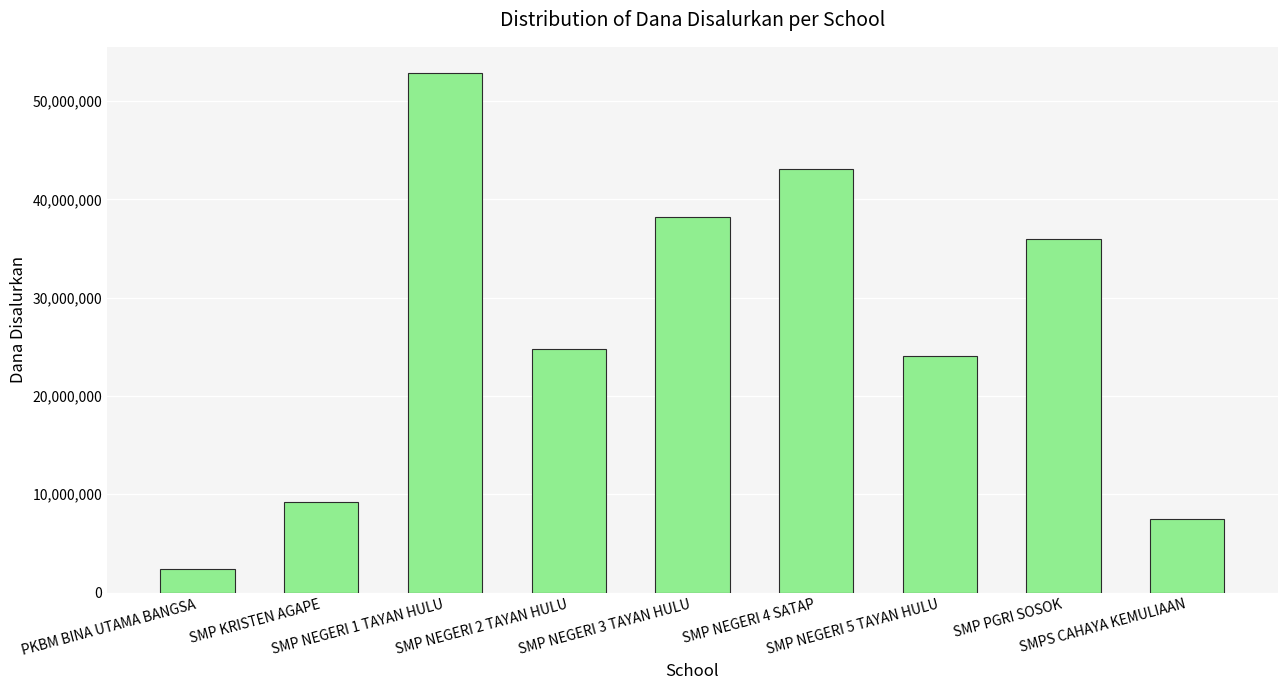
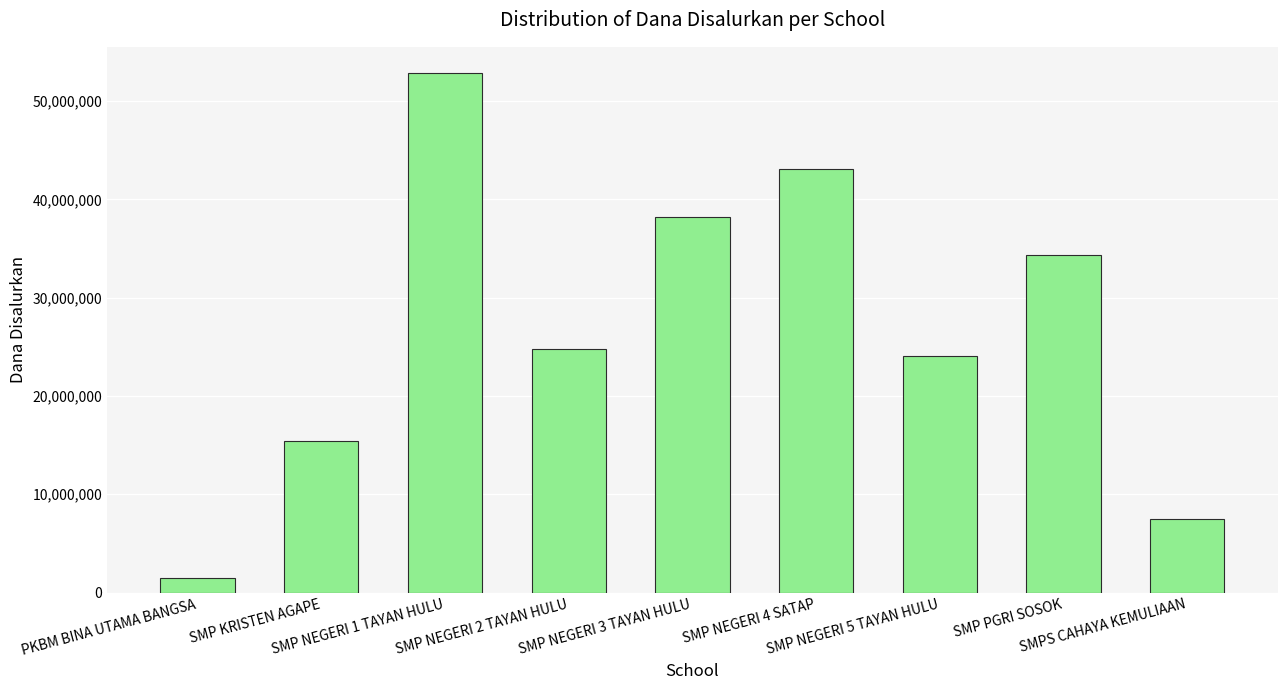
  {
-   "PKBM BINA UTAMA BANGSA": "2,400,000",
-   "SMP KRISTEN AGAPE": "9,000,000",
+   "PKBM BINA UTAMA BANGSA": "1,500,000",
+   "SMP KRISTEN AGAPE": "15,000,000",
    "SMP NEGERI 1 TAYAN HULU": "53,000,000",
    "SMP NEGERI 2 TAYAN HULU": "25,000,000",
    "SMP NEGERI 3 TAYAN HULU": "38,000,000",
    "SMP NEGERI 4 SATAP": "43,000,000",
    "SMP NEGERI 5 TAYAN HULU": "24,000,000",
-   "SMP PGRI SOSOK": "36,000,000",
+   "SMP PGRI SOSOK": "34,000,000",
    "SMPS CAHAYA KEMULIAAN": "8,000,000"
  }
